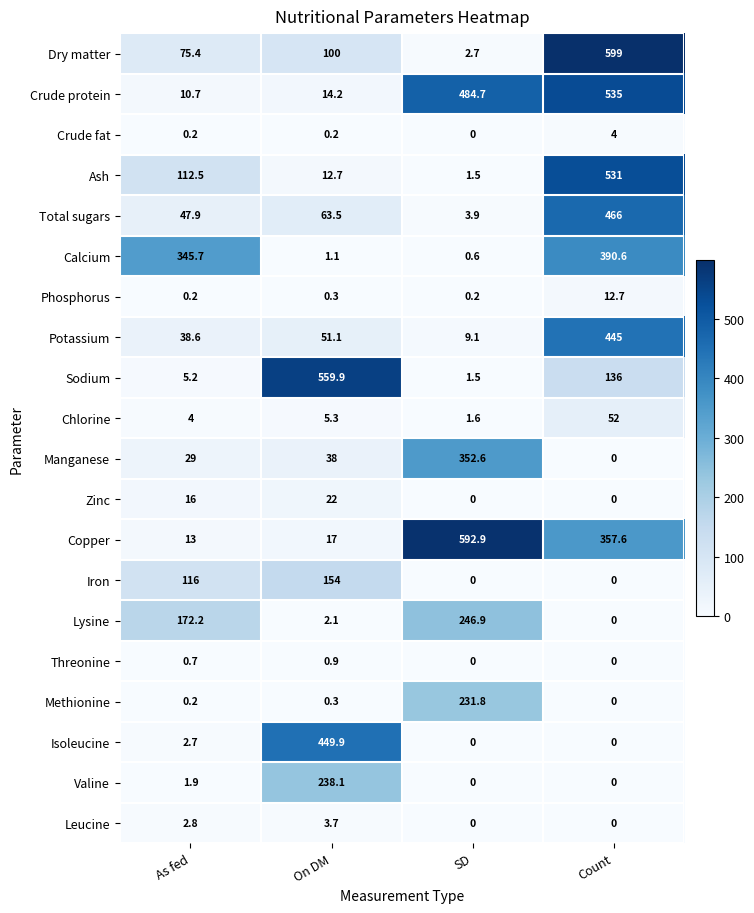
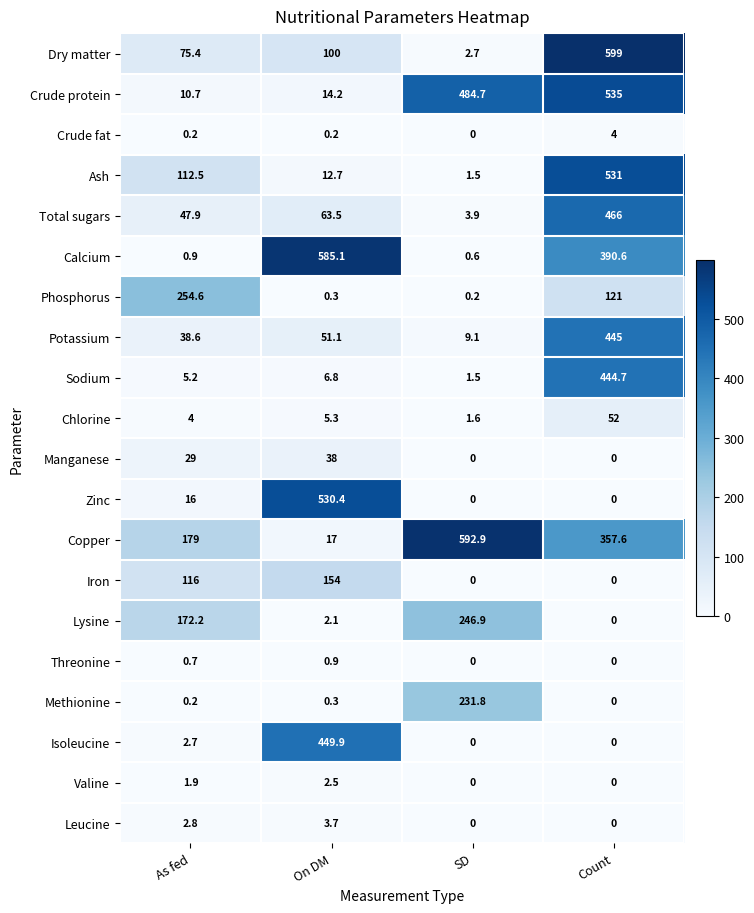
  {
    "Dry matter": {
      "As fed": 75.4,
      "On DM": 100,
      "SD": 2.7,
      "Count": 599
    },
    "Crude protein": {
      "As fed": 10.7,
      "On DM": 14.2,
      "SD": 484.7,
      "Count": 535
    },
    "Crude fat": {
      "As fed": 0.2,
      "On DM": 0.2,
      "SD": 0,
      "Count": 4
    },
    "Ash": {
      "As fed": 112.5,
      "On DM": 12.7,
      "SD": 1.5,
      "Count": 531
    },
    "Total sugars": {
      "As fed": 47.9,
      "On DM": 63.5,
      "SD": 3.9,
      "Count": 466
    },
    "Calcium": {
-     "As fed": 345.7,
-     "On DM": 1.1,
+     "As fed": 0.9,
+     "On DM": 585.1,
      "SD": 0.6,
      "Count": 390.6
    },
    "Phosphorus": {
-     "As fed": 0.2,
+     "As fed": 254.6,
      "On DM": 0.3,
      "SD": 0.2,
-     "Count": 12.7
+     "Count": 121
    },
    "Potassium": {
      "As fed": 38.6,
      "On DM": 51.1,
      "SD": 9.1,
      "Count": 445
    },
    "Sodium": {
      "As fed": 5.2,
-     "On DM": 559.9,
+     "On DM": 6.8,
      "SD": 1.5,
-     "Count": 136
+     "Count": 444.7
    },
    "Chlorine": {
      "As fed": 4,
      "On DM": 5.3,
      "SD": 1.6,
      "Count": 52
    },
    "Manganese": {
      "As fed": 29,
      "On DM": 38,
-     "SD": 352.6,
+     "SD": 0,
      "Count": 0
    },
    "Zinc": {
      "As fed": 16,
-     "On DM": 22,
+     "On DM": 530.4,
      "SD": 0,
      "Count": 0
    },
    "Copper": {
-     "As fed": 13,
+     "As fed": 179,
      "On DM": 17,
      "SD": 592.9,
      "Count": 357.6
    },
    "Iron": {
      "As fed": 116,
      "On DM": 154,
      "SD": 0,
      "Count": 0
    },
    "Lysine": {
      "As fed": 172.2,
      "On DM": 2.1,
      "SD": 246.9,
      "Count": 0
    },
    "Threonine": {
      "As fed": 0.7,
      "On DM": 0.9,
      "SD": 0,
      "Count": 0
    },
    "Methionine": {
      "As fed": 0.2,
      "On DM": 0.3,
      "SD": 231.8,
      "Count": 0
    },
    "Isoleucine": {
      "As fed": 2.7,
      "On DM": 449.9,
      "SD": 0,
      "Count": 0
    },
    "Valine": {
      "As fed": 1.9,
-     "On DM": 238.1,
+     "On DM": 2.5,
      "SD": 0,
      "Count": 0
    },
    "Leucine": {
      "As fed": 2.8,
      "On DM": 3.7,
      "SD": 0,
      "Count": 0
    }
  }
